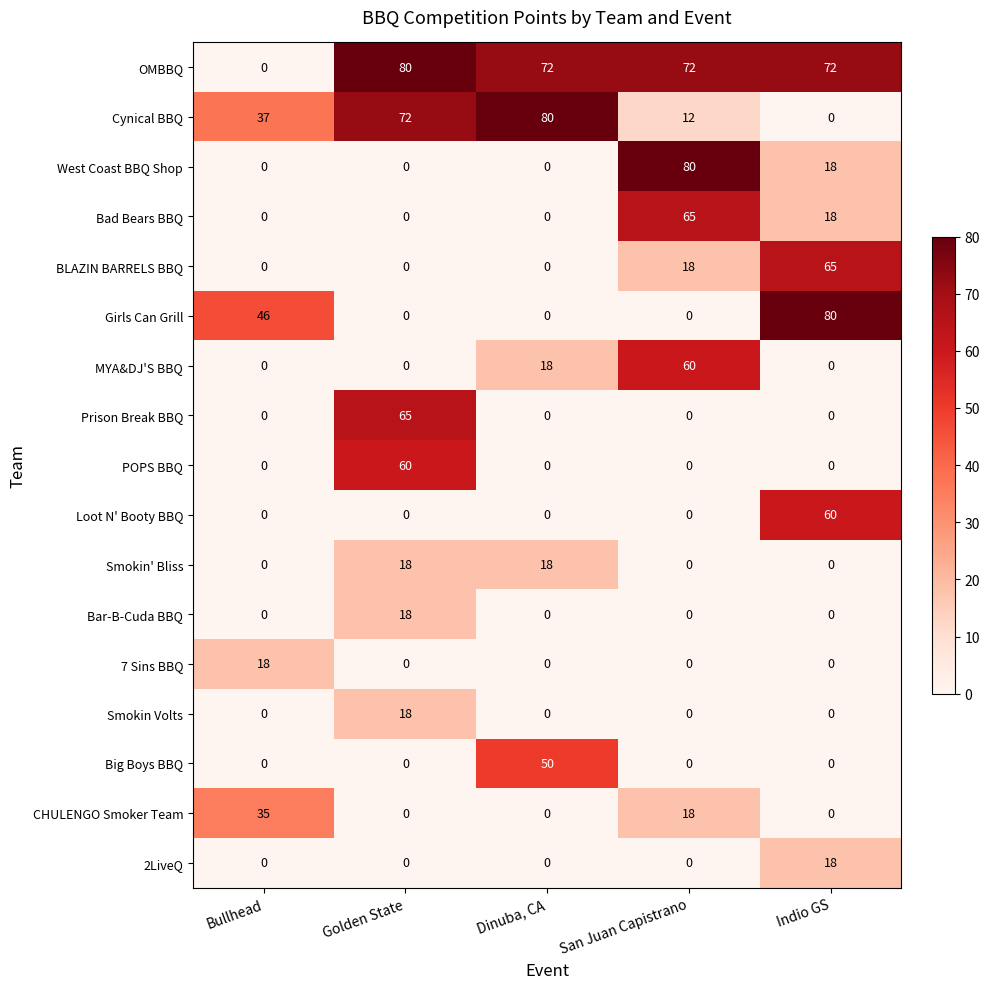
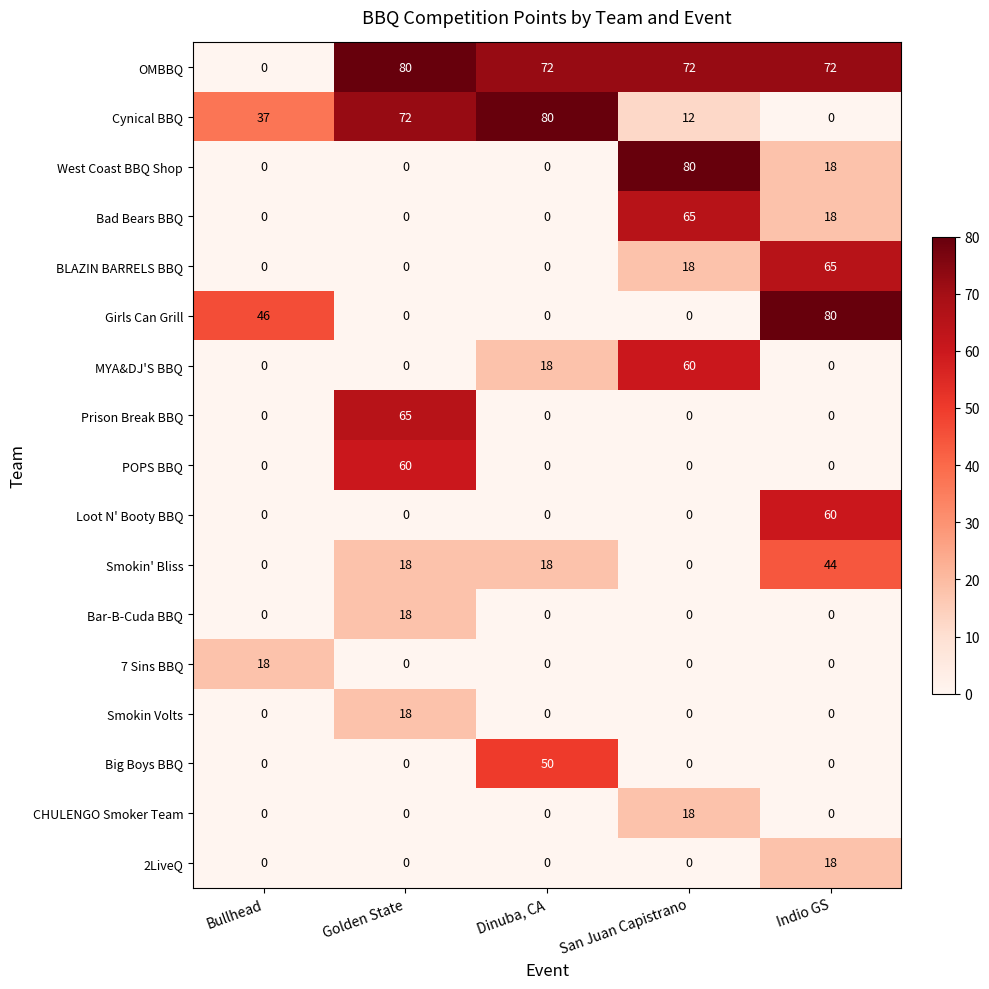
  {
    "OMBBQ": {
      "Bullhead": 0,
      "Golden State": 80,
      "Dinuba, CA": 72,
      "San Juan Capistrano": 72,
      "Indio GS": 72
    },
    "Cynical BBQ": {
      "Bullhead": 37,
      "Golden State": 72,
      "Dinuba, CA": 80,
      "San Juan Capistrano": 12,
      "Indio GS": 0
    },
    "West Coast BBQ Shop": {
      "Bullhead": 0,
      "Golden State": 0,
      "Dinuba, CA": 0,
      "San Juan Capistrano": 80,
      "Indio GS": 18
    },
    "Bad Bears BBQ": {
      "Bullhead": 0,
      "Golden State": 0,
      "Dinuba, CA": 0,
      "San Juan Capistrano": 65,
      "Indio GS": 18
    },
    "BLAZIN BARRELS BBQ": {
      "Bullhead": 0,
      "Golden State": 0,
      "Dinuba, CA": 0,
      "San Juan Capistrano": 18,
      "Indio GS": 65
    },
    "Girls Can Grill": {
      "Bullhead": 46,
      "Golden State": 0,
      "Dinuba, CA": 0,
      "San Juan Capistrano": 0,
      "Indio GS": 80
    },
    "MYA&DJ'S BBQ": {
      "Bullhead": 0,
      "Golden State": 0,
      "Dinuba, CA": 18,
      "San Juan Capistrano": 60,
      "Indio GS": 0
    },
    "Prison Break BBQ": {
      "Bullhead": 0,
      "Golden State": 65,
      "Dinuba, CA": 0,
      "San Juan Capistrano": 0,
      "Indio GS": 0
    },
    "POPS BBQ": {
      "Bullhead": 0,
      "Golden State": 60,
      "Dinuba, CA": 0,
      "San Juan Capistrano": 0,
      "Indio GS": 0
    },
    "Loot N' Booty BBQ": {
      "Bullhead": 0,
      "Golden State": 0,
      "Dinuba, CA": 0,
      "San Juan Capistrano": 0,
      "Indio GS": 60
    },
    "Smokin' Bliss": {
      "Bullhead": 0,
      "Golden State": 18,
      "Dinuba, CA": 18,
      "San Juan Capistrano": 0,
-     "Indio GS": 0
+     "Indio GS": 44
    },
    "Bar-B-Cuda BBQ": {
      "Bullhead": 0,
      "Golden State": 18,
      "Dinuba, CA": 0,
      "San Juan Capistrano": 0,
      "Indio GS": 0
    },
    "7 Sins BBQ": {
      "Bullhead": 18,
      "Golden State": 0,
      "Dinuba, CA": 0,
      "San Juan Capistrano": 0,
      "Indio GS": 0
    },
    "Smokin Volts": {
      "Bullhead": 0,
      "Golden State": 18,
      "Dinuba, CA": 0,
      "San Juan Capistrano": 0,
      "Indio GS": 0
    },
    "Big Boys BBQ": {
      "Bullhead": 0,
      "Golden State": 0,
      "Dinuba, CA": 50,
      "San Juan Capistrano": 0,
      "Indio GS": 0
    },
    "CHULENGO Smoker Team": {
-     "Bullhead": 35,
+     "Bullhead": 0,
      "Golden State": 0,
      "Dinuba, CA": 0,
      "San Juan Capistrano": 18,
      "Indio GS": 0
    },
    "2LiveQ": {
      "Bullhead": 0,
      "Golden State": 0,
      "Dinuba, CA": 0,
      "San Juan Capistrano": 0,
      "Indio GS": 18
    }
  }
